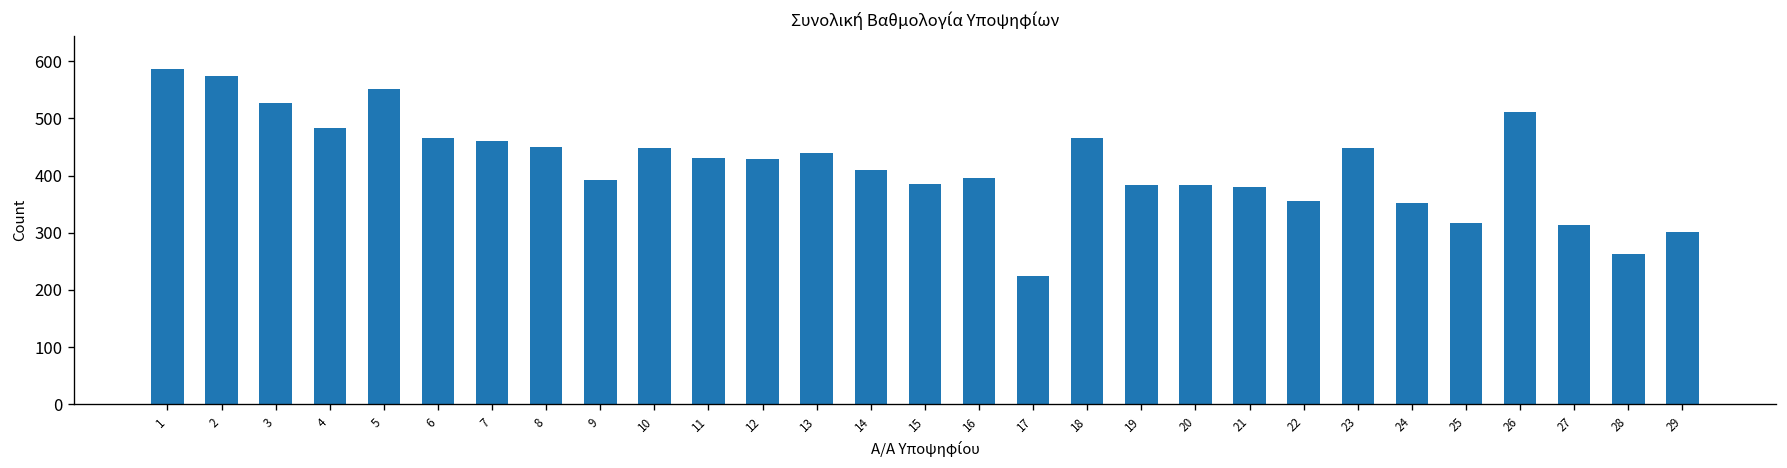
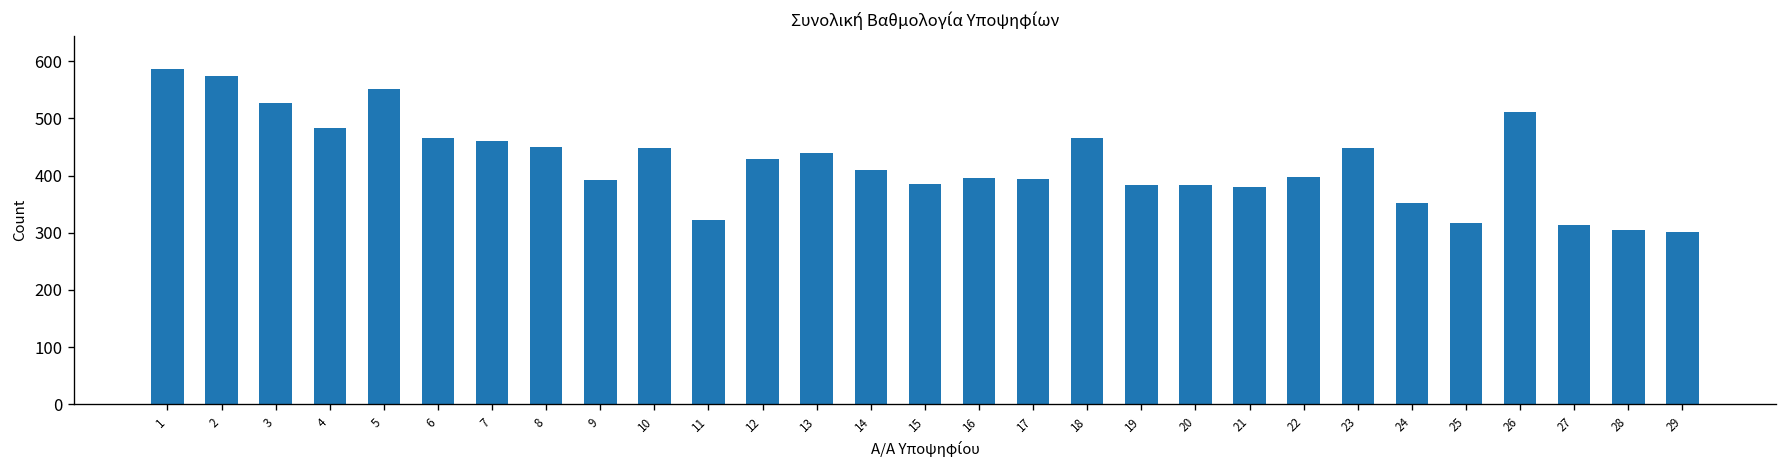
  {
    "1": 590,
    "2": 570,
    "3": 530,
    "4": 480,
    "5": 550,
    "6": 460,
    "7": 460,
    "8": 450,
    "9": 390,
    "10": 450,
-   "11": 430,
+   "11": 320,
    "12": 430,
    "13": 440,
    "14": 410,
    "15": 390,
    "16": 400,
-   "17": 220,
+   "17": 390,
    "18": 470,
    "19": 380,
    "20": 380,
    "21": 380,
-   "22": 360,
+   "22": 400,
    "23": 450,
    "24": 350,
    "25": 320,
    "26": 510,
    "27": 310,
-   "28": 260,
+   "28": 300,
    "29": 300
  }
